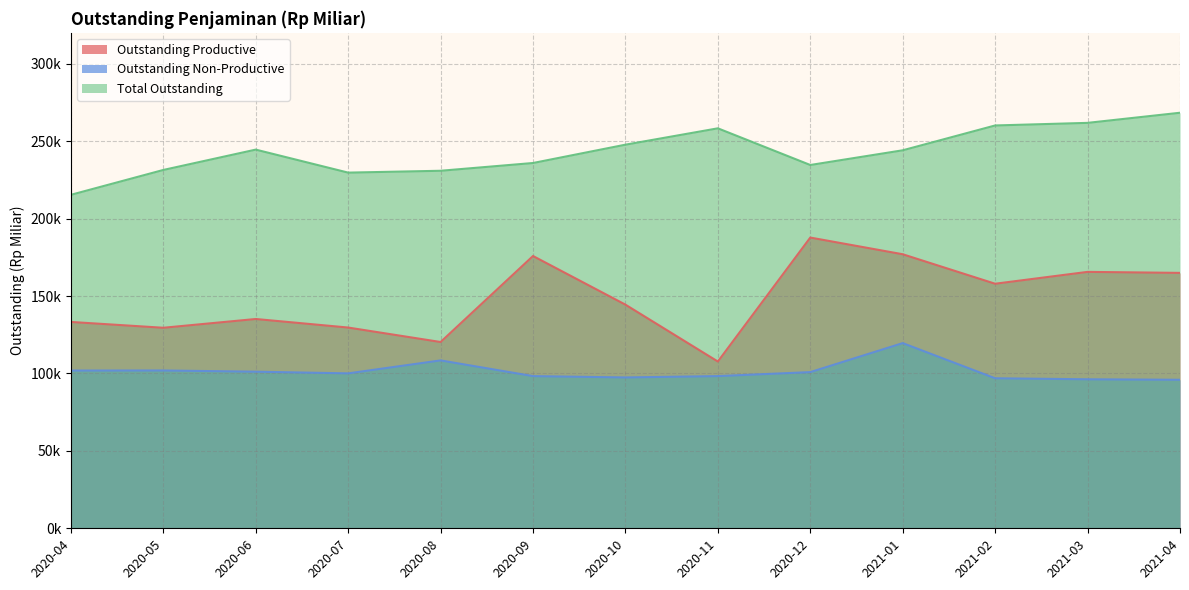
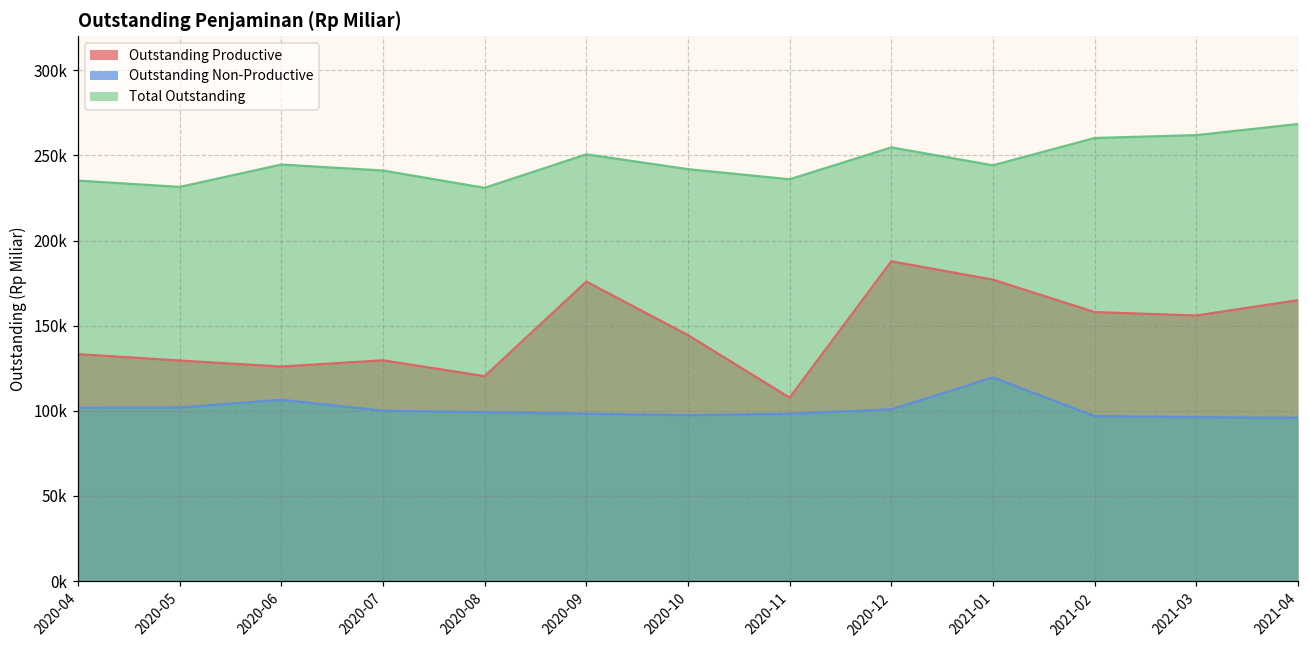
  {
    "Outstanding Productive": {
      "2020-04": 133000,
      "2020-05": 130000,
-     "2020-06": 135000,
+     "2020-06": 126000,
      "2020-07": 130000,
      "2020-08": 120000,
      "2020-09": 176000,
      "2020-10": 144000,
      "2020-11": 108000,
      "2020-12": 188000,
      "2021-01": 177000,
      "2021-02": 158000,
-     "2021-03": 166000,
+     "2021-03": 156000,
      "2021-04": 165000
    },
    "Outstanding Non-Productive": {
      "2020-04": 102000,
      "2020-05": 102000,
-     "2020-06": 101000,
+     "2020-06": 106000,
      "2020-07": 100000,
-     "2020-08": 108000,
+     "2020-08": 99000,
      "2020-09": 98000,
      "2020-10": 97000,
      "2020-11": 98000,
      "2020-12": 101000,
      "2021-01": 120000,
      "2021-02": 97000,
      "2021-03": 96000,
      "2021-04": 96000
    },
    "Total Outstanding": {
-     "2020-04": 215000,
+     "2020-04": 235000,
      "2020-05": 231000,
      "2020-06": 245000,
-     "2020-07": 230000,
+     "2020-07": 241000,
      "2020-08": 231000,
-     "2020-09": 236000,
-     "2020-10": 248000,
-     "2020-11": 258000,
-     "2020-12": 235000,
+     "2020-09": 251000,
+     "2020-10": 242000,
+     "2020-11": 236000,
+     "2020-12": 255000,
      "2021-01": 244000,
      "2021-02": 260000,
      "2021-03": 262000,
      "2021-04": 268000
    }
  }
